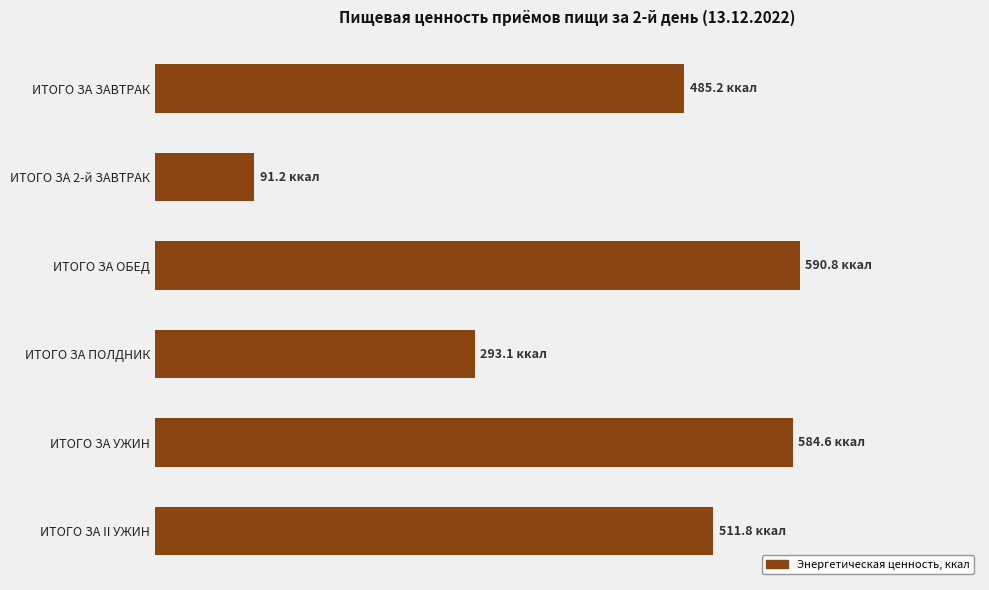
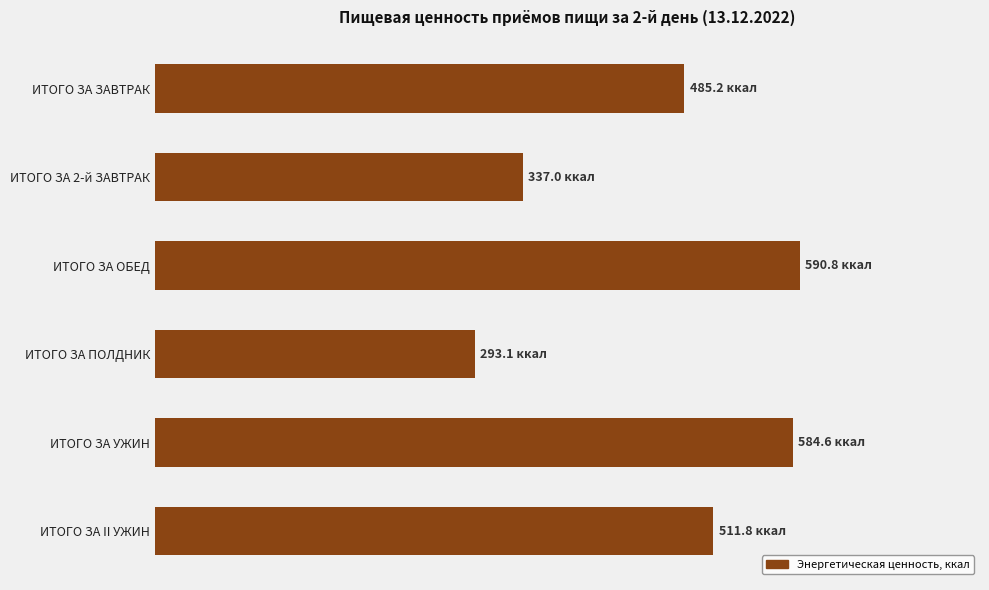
  {
    "ИТОГО ЗА ЗАВТРАК": 485.2,
-   "ИТОГО ЗА 2-й ЗАВТРАК": 91.2,
+   "ИТОГО ЗА 2-й ЗАВТРАК": 337.0,
    "ИТОГО ЗА ОБЕД": 590.8,
    "ИТОГО ЗА ПОЛДНИК": 293.1,
    "ИТОГО ЗА УЖИН": 584.6,
    "ИТОГО ЗА II УЖИН": 511.8
  }
